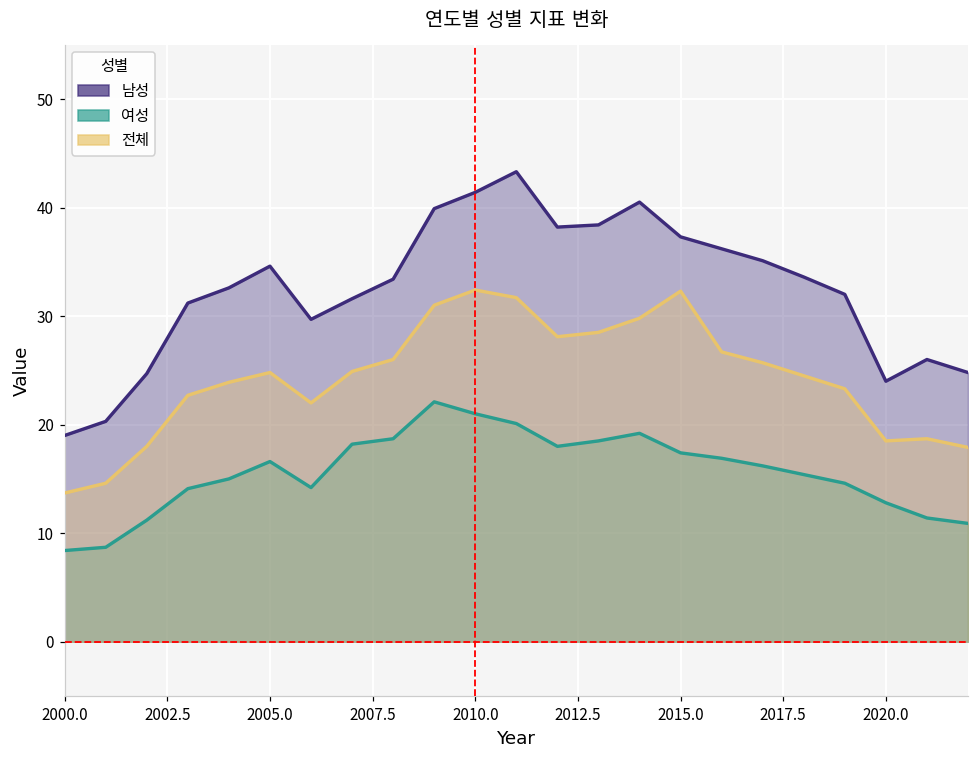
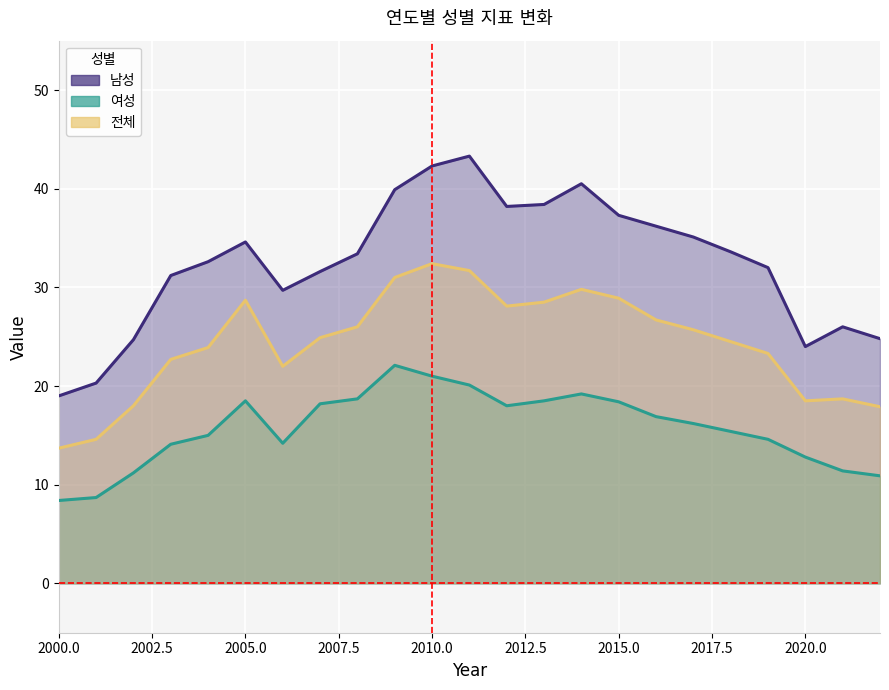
  {
    "남성": {
      "2000.0": 19,
      "2005.0": 35,
-     "2010.0": 41,
+     "2010.0": 42,
      "2015.0": 37,
      "2020.0": 24
    },
    "여성": {
      "2000.0": 8,
-     "2005.0": 17,
+     "2005.0": 19,
      "2010.0": 21,
-     "2015.0": 17,
+     "2015.0": 18,
      "2020.0": 13
    },
    "전체": {
      "2000.0": 14,
-     "2005.0": 25,
+     "2005.0": 29,
      "2010.0": 32,
-     "2015.0": 32,
+     "2015.0": 29,
      "2020.0": 19
    }
  }
